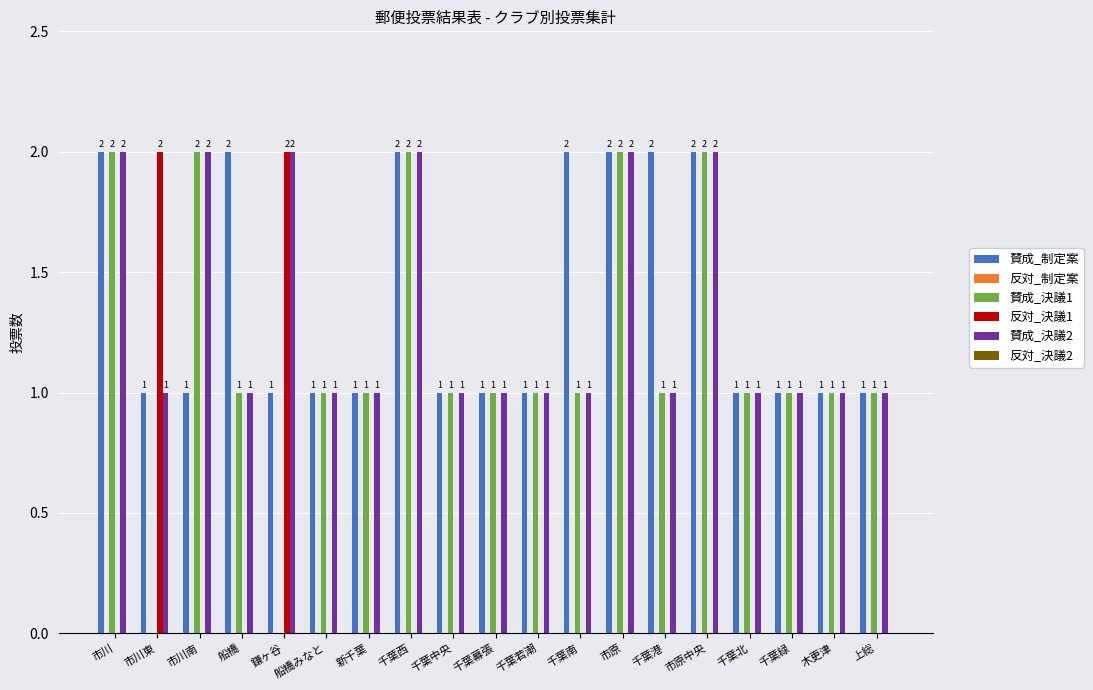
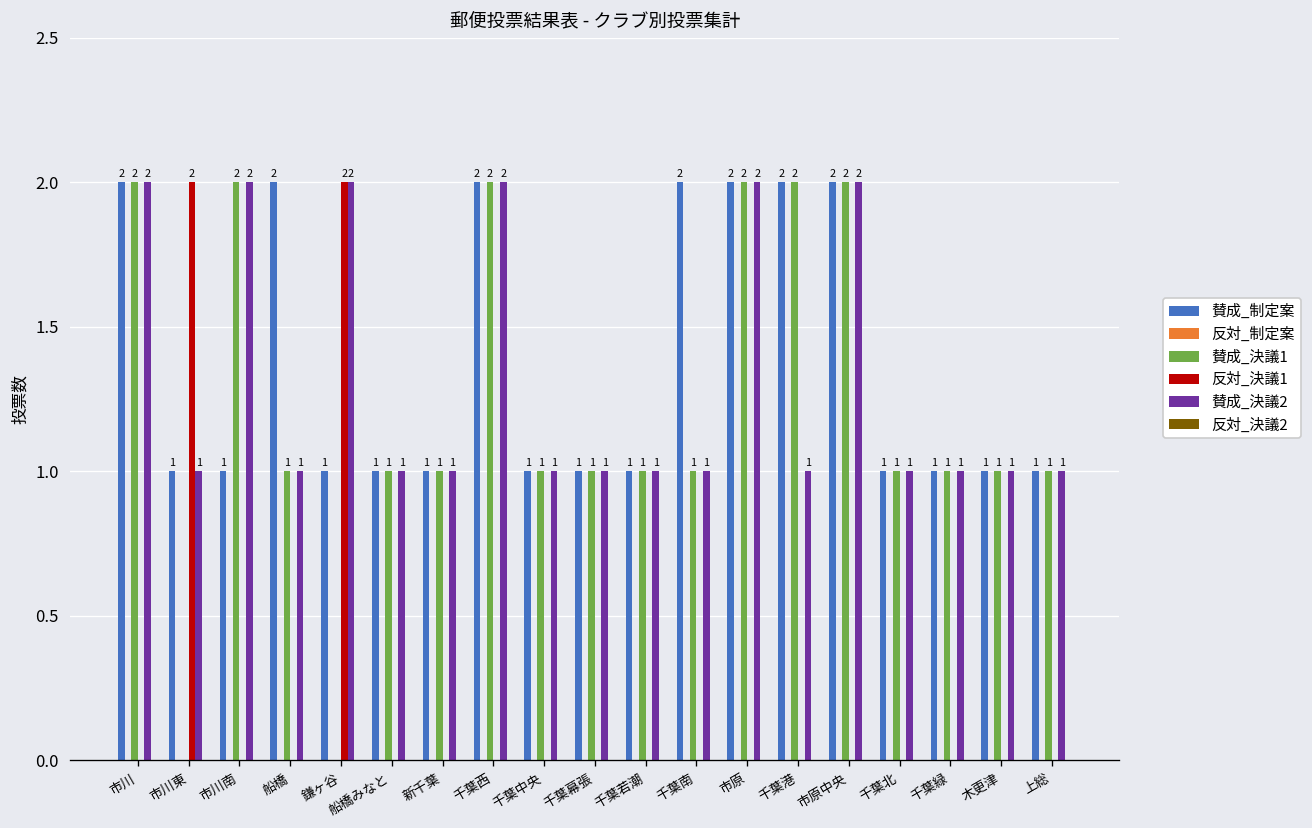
  {
    "賛成_制定案": {
      "市川": 2,
      "市川東": 1,
      "市川南": 1,
      "船橋": 2,
      "鎌ヶ谷": 1,
      "船橋みなと": 1,
      "新千葉": 1,
      "千葉西": 2,
      "千葉中央": 1,
      "千葉幕張": 1,
      "千葉若潮": 1,
      "千葉南": 2,
      "市原": 2,
      "千葉港": 2,
      "市原中央": 2,
      "千葉北": 1,
      "千葉緑": 1,
      "木更津": 1,
      "上総": 1
    },
    "反対_制定案": {
      "市川": 0.00,
      "市川東": 0.00,
      "市川南": 0.00,
      "船橋": 0.00,
      "鎌ヶ谷": 0.00,
      "船橋みなと": 0.00,
      "新千葉": 0.00,
      "千葉西": 0.00,
      "千葉中央": 0.00,
      "千葉幕張": 0.00,
      "千葉若潮": 0.00,
      "千葉南": 0.00,
      "市原": 0.00,
      "千葉港": 0.00,
      "市原中央": 0.00,
      "千葉北": 0.00,
      "千葉緑": 0.00,
      "木更津": 0.00,
      "上総": 0.00
    },
    "賛成_決議1": {
      "市川": 2,
      "市川南": 2,
      "船橋": 1,
      "船橋みなと": 1,
      "新千葉": 1,
      "千葉西": 2,
      "千葉中央": 1,
      "千葉幕張": 1,
      "千葉若潮": 1,
      "千葉南": 1,
      "市原": 2,
-     "千葉港": 1,
+     "千葉港": 2,
      "市原中央": 2,
      "千葉北": 1,
      "千葉緑": 1,
      "木更津": 1,
      "上総": 1
    },
    "反対_決議1": {
      "市川東": 2,
      "鎌ヶ谷": 2
    },
    "賛成_決議2": {
      "市川": 2,
      "市川東": 1,
      "市川南": 2,
      "船橋": 1,
      "鎌ヶ谷": 2,
      "船橋みなと": 1,
      "新千葉": 1,
      "千葉西": 2,
      "千葉中央": 1,
      "千葉幕張": 1,
      "千葉若潮": 1,
      "千葉南": 1,
      "市原": 2,
      "千葉港": 1,
      "市原中央": 2,
      "千葉北": 1,
      "千葉緑": 1,
      "木更津": 1,
      "上総": 1
    },
    "反対_決議2": {
      "市川": 0.00,
      "市川東": 0.00,
      "市川南": 0.00,
      "船橋": 0.00,
      "鎌ヶ谷": 0.00,
      "船橋みなと": 0.00,
      "新千葉": 0.00,
      "千葉西": 0.00,
      "千葉中央": 0.00,
      "千葉幕張": 0.00,
      "千葉若潮": 0.00,
      "千葉南": 0.00,
      "市原": 0.00,
      "千葉港": 0.00,
      "市原中央": 0.00,
      "千葉北": 0.00,
      "千葉緑": 0.00,
      "木更津": 0.00,
      "上総": 0.00
    }
  }
